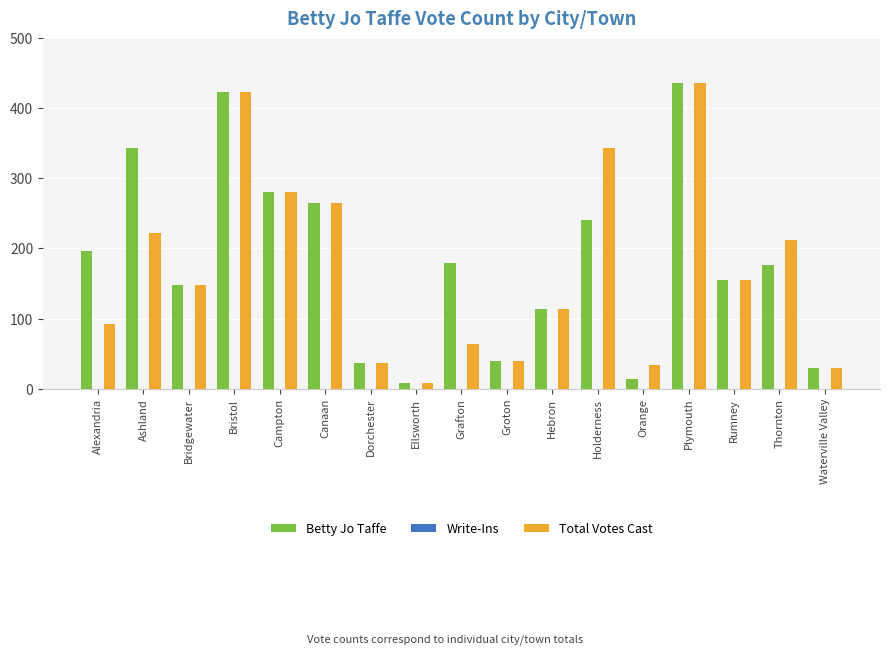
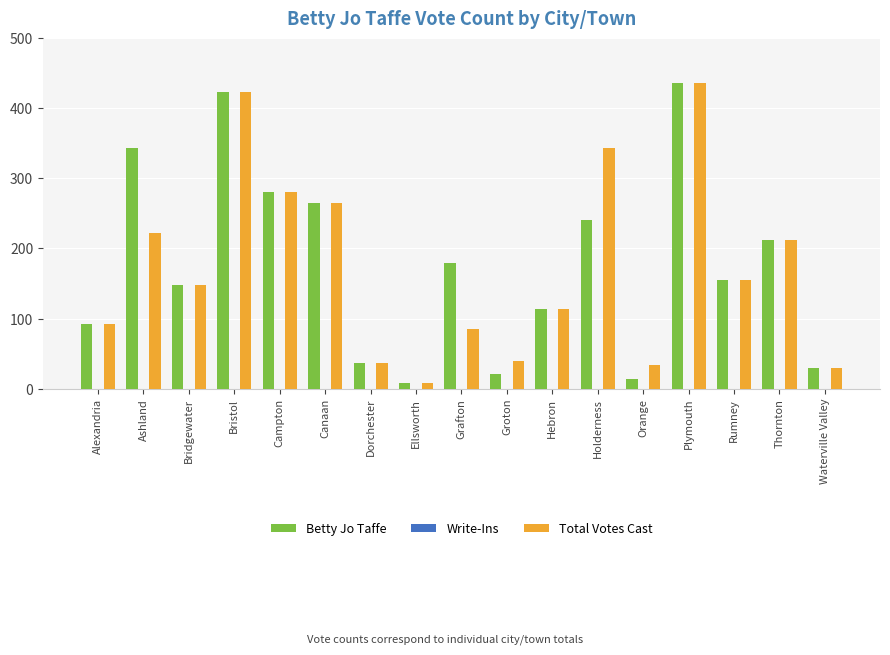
  {
    "Betty Jo Taffe": {
-     "Alexandria": 200,
+     "Alexandria": 90,
      "Ashland": 340,
      "Bridgewater": 150,
      "Bristol": 420,
      "Campton": 280,
      "Canaan": 270,
      "Dorchester": 40,
      "Ellsworth": 10,
      "Grafton": 180,
-     "Groton": 40,
+     "Groton": 20,
      "Hebron": 110,
      "Holderness": 240,
      "Orange": 10,
      "Plymouth": 440,
      "Rumney": 160,
-     "Thornton": 180,
+     "Thornton": 210,
      "Waterville Valley": 30
    },
    "Write-Ins": {
      "Alexandria": 0,
      "Ashland": 0,
      "Bridgewater": 0,
      "Bristol": 0,
      "Campton": 0,
      "Canaan": 0,
      "Dorchester": 0,
      "Ellsworth": 0,
      "Grafton": 0,
      "Groton": 0,
      "Hebron": 0,
      "Holderness": 0,
      "Orange": 0,
      "Plymouth": 0,
      "Rumney": 0,
      "Thornton": 0,
      "Waterville Valley": 0
    },
    "Total Votes Cast": {
      "Alexandria": 90,
      "Ashland": 220,
      "Bridgewater": 150,
      "Bristol": 420,
      "Campton": 280,
      "Canaan": 270,
      "Dorchester": 40,
      "Ellsworth": 10,
-     "Grafton": 60,
+     "Grafton": 90,
      "Groton": 40,
      "Hebron": 110,
      "Holderness": 340,
      "Orange": 30,
      "Plymouth": 440,
      "Rumney": 160,
      "Thornton": 210,
      "Waterville Valley": 30
    }
  }
